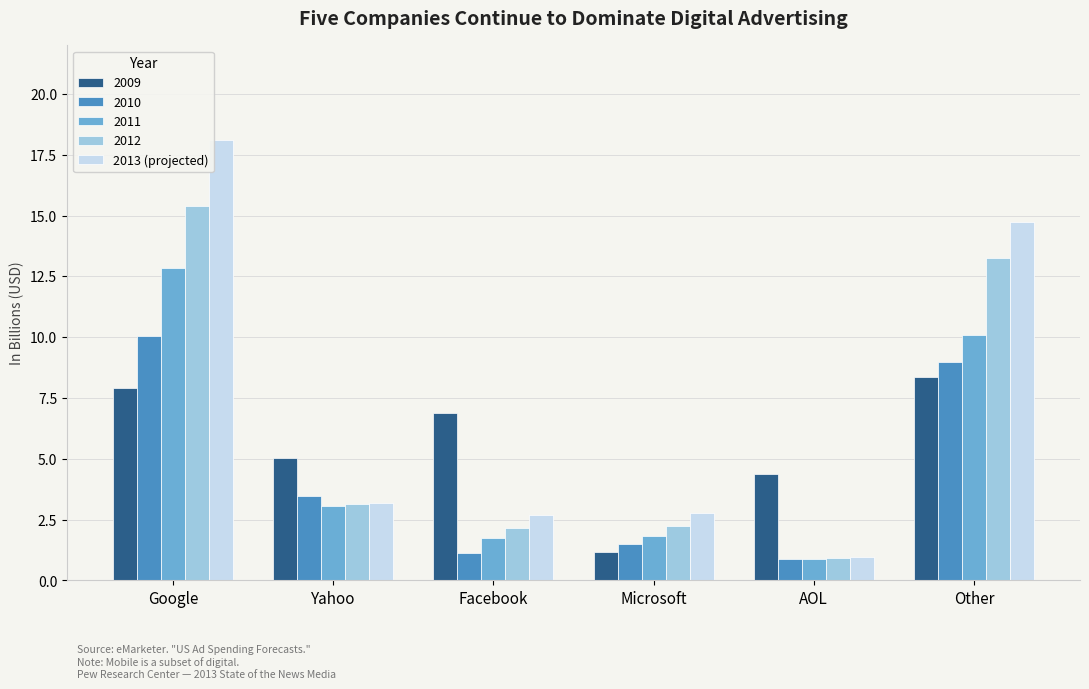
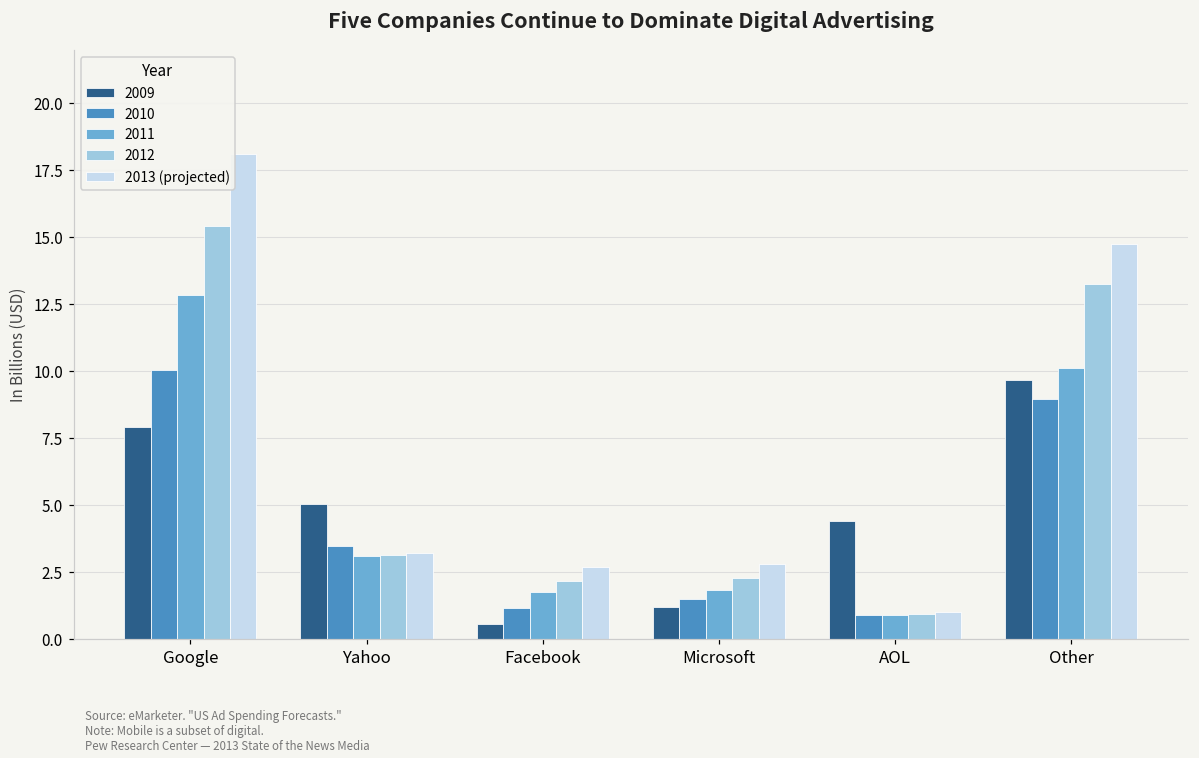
  {
    "2009": {
      "Google": 7.9,
      "Yahoo": 5.0,
-     "Facebook": 6.9,
+     "Facebook": 0.6,
      "Microsoft": 1.2,
      "AOL": 4.4,
-     "Other": 8.4
+     "Other": 9.7
    }
  }
